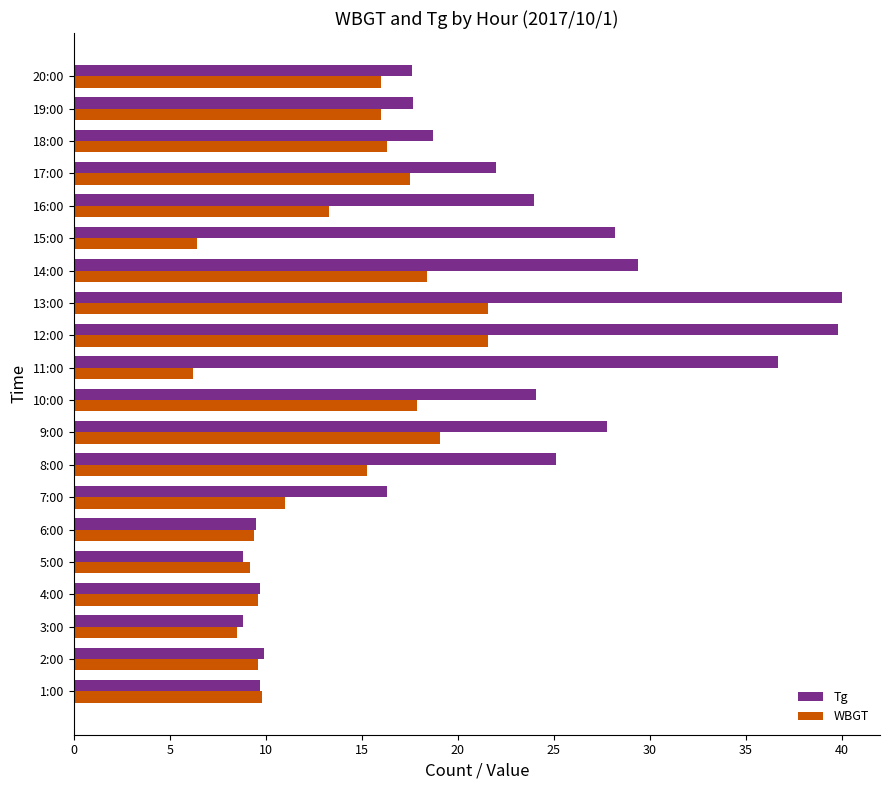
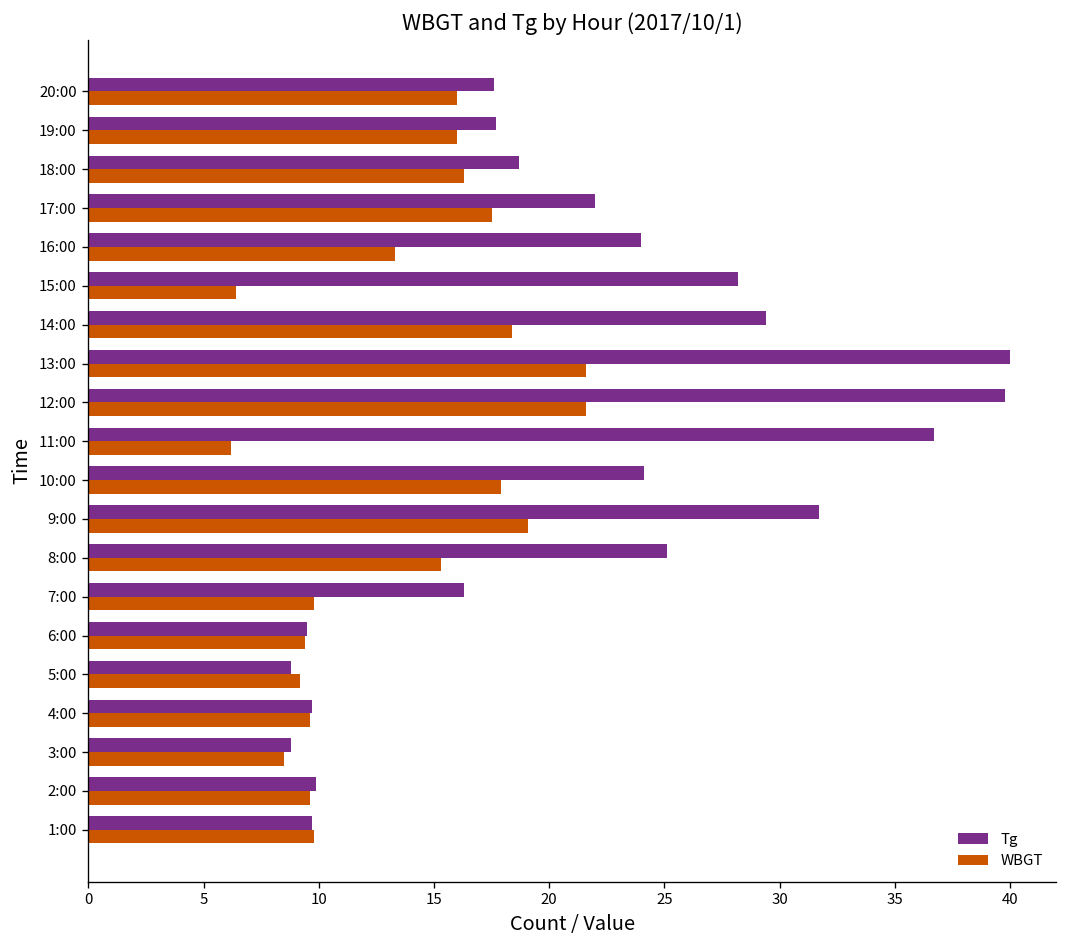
  {
    "Tg": {
      "20:00": 17.6,
      "19:00": 17.7,
      "18:00": 18.7,
      "17:00": 22.0,
      "16:00": 24.0,
      "15:00": 28.2,
      "14:00": 29.4,
      "13:00": 40.0,
      "12:00": 39.8,
      "11:00": 36.7,
      "10:00": 24.1,
-     "9:00": 27.8,
+     "9:00": 31.7,
      "8:00": 25.1,
      "7:00": 16.3,
      "6:00": 9.5,
      "5:00": 8.8,
      "4:00": 9.7,
      "3:00": 8.8,
      "2:00": 9.9,
      "1:00": 9.7
    },
    "WBGT": {
      "20:00": 16.0,
      "19:00": 16.0,
      "18:00": 16.3,
      "17:00": 17.5,
      "16:00": 13.3,
      "15:00": 6.4,
      "14:00": 18.4,
      "13:00": 21.6,
      "12:00": 21.6,
      "11:00": 6.2,
      "10:00": 17.9,
      "9:00": 19.1,
      "8:00": 15.3,
-     "7:00": 11.0,
+     "7:00": 9.8,
      "6:00": 9.4,
      "5:00": 9.2,
      "4:00": 9.6,
      "3:00": 8.5,
      "2:00": 9.6,
      "1:00": 9.8
    }
  }
